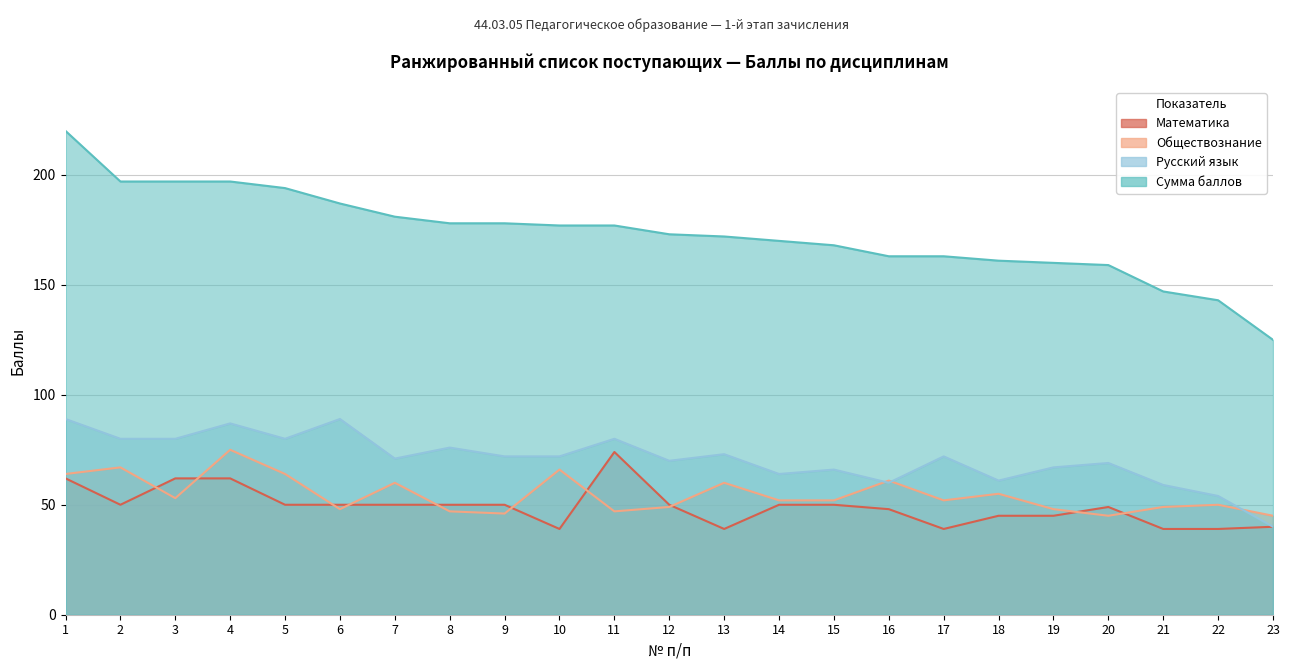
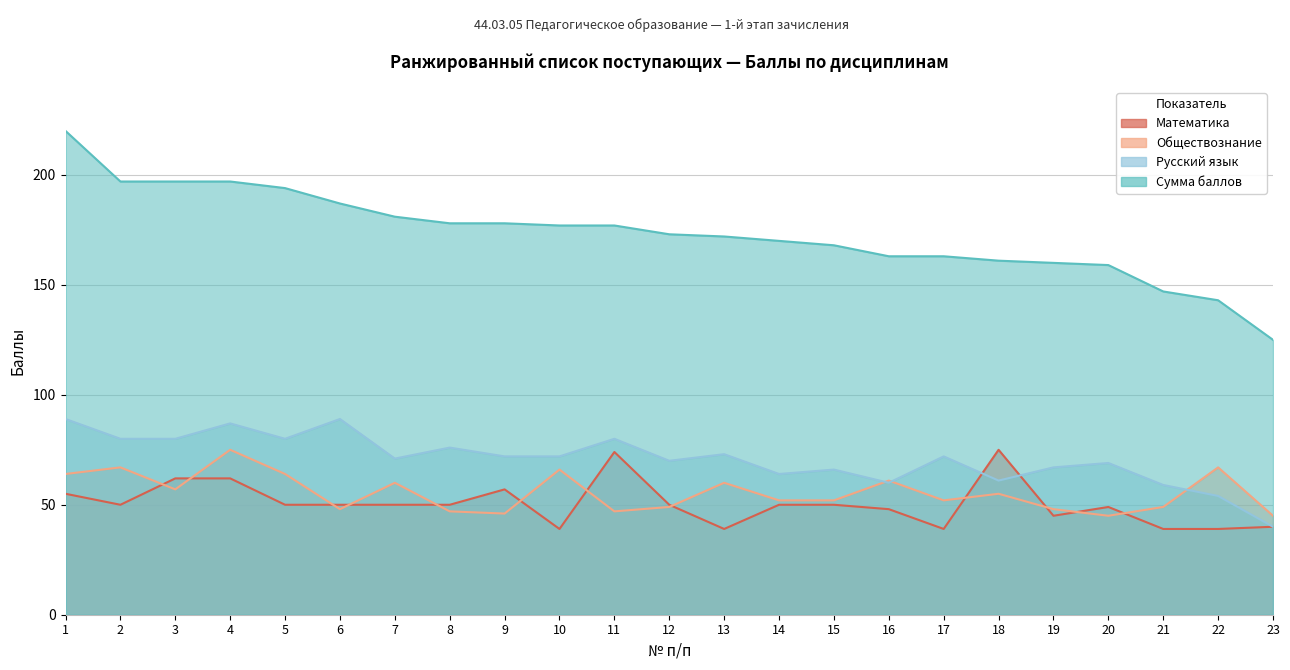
  {
    "Математика": {
-     "1": 62,
+     "1": 55,
      "2": 50,
      "3": 62,
      "4": 62,
      "5": 50,
      "6": 50,
      "7": 50,
      "8": 50,
-     "9": 50,
+     "9": 57,
      "10": 39,
      "11": 74,
      "13": 39,
      "14": 50,
      "15": 50,
      "16": 48,
      "17": 39,
-     "18": 45,
+     "18": 75,
      "19": 45,
      "20": 49,
      "21": 39,
      "22": 39
    },
    "Обществознание": {
      "1": 64,
      "2": 67,
-     "3": 53,
+     "3": 57,
      "4": 75,
      "5": 64,
      "6": 48,
      "7": 60,
      "8": 47,
      "9": 46,
      "10": 66,
      "11": 47,
      "13": 60,
      "14": 52,
      "15": 52,
      "17": 52,
      "18": 55,
      "19": 48,
      "20": 45,
      "21": 49,
-     "22": 50,
+     "22": 67,
      "23": 45
    }
  }
